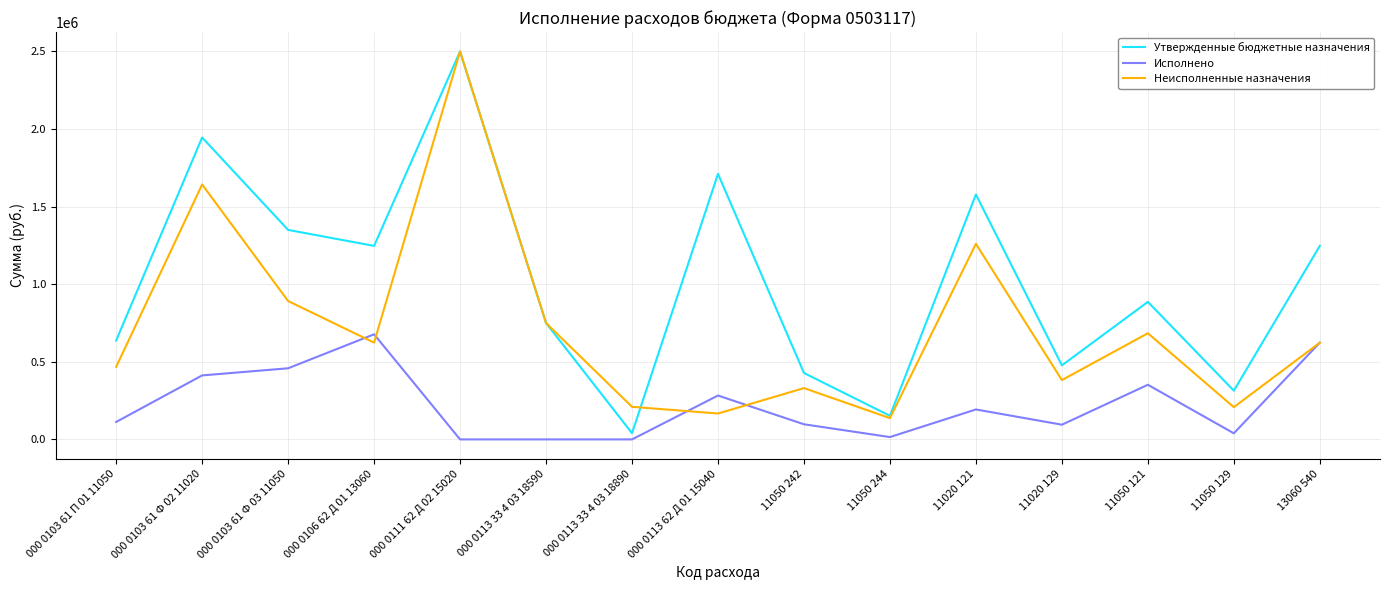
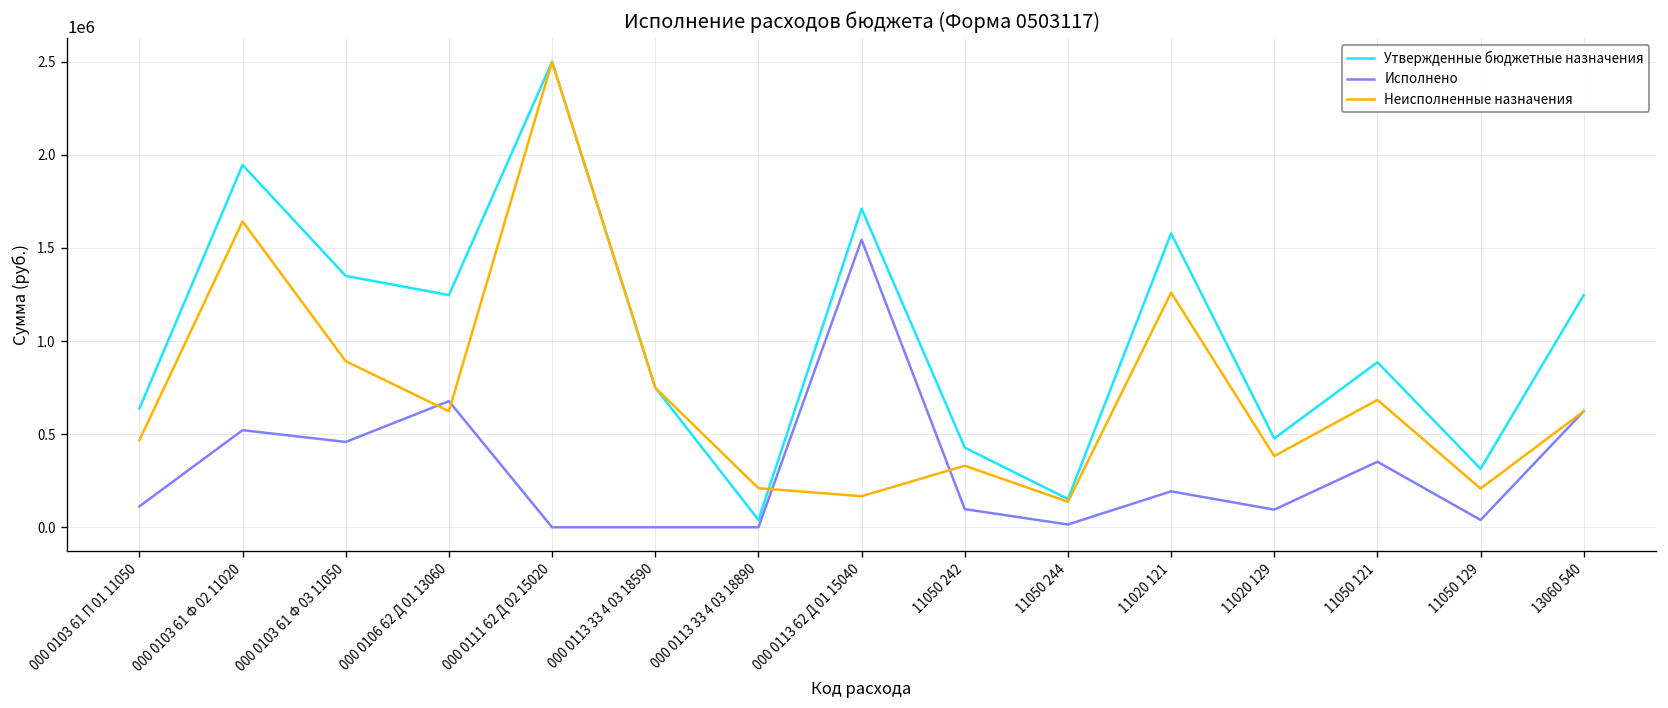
  {
    "Утвержденные бюджетные назначения": {
      "000 0103 61 П 01 11050": 640000,
      "000 0103 61 Ф 02 11020": 1950000,
      "000 0103 61 Ф 03 11050": 1350000,
      "000 0106 62 Д 01 13060": 1250000,
      "000 0113 33 4 03 18890": 40000,
      "000 0113 62 Д 01 15040": 1710000,
      "11050 242": 430000,
      "11020 121": 1580000,
      "11020 129": 480000,
      "11050 121": 890000,
      "11050 129": 310000,
      "13060 540": 1250000
    },
    "Исполнено": {
      "000 0103 61 П 01 11050": 110000,
-     "000 0103 61 Ф 02 11020": 410000,
+     "000 0103 61 Ф 02 11020": 520000,
      "000 0103 61 Ф 03 11050": 460000,
      "000 0106 62 Д 01 13060": 680000,
      "000 0111 62 Д 02 15020": 0,
      "000 0113 33 4 03 18590": 0,
      "000 0113 33 4 03 18890": 0,
-     "000 0113 62 Д 01 15040": 280000,
+     "000 0113 62 Д 01 15040": 1540000,
      "11050 242": 100000,
      "11050 244": 10000,
      "11020 121": 190000,
      "11020 129": 90000,
      "11050 121": 350000,
      "11050 129": 40000
    },
    "Неисполненные назначения": {
      "000 0103 61 П 01 11050": 470000,
      "000 0103 61 Ф 02 11020": 1640000,
      "000 0103 61 Ф 03 11050": 890000,
      "000 0106 62 Д 01 13060": 620000,
      "000 0113 33 4 03 18890": 210000,
      "000 0113 62 Д 01 15040": 170000,
      "11050 242": 330000,
      "11020 121": 1260000,
      "11020 129": 380000,
      "11050 121": 680000,
      "11050 129": 210000
    }
  }
